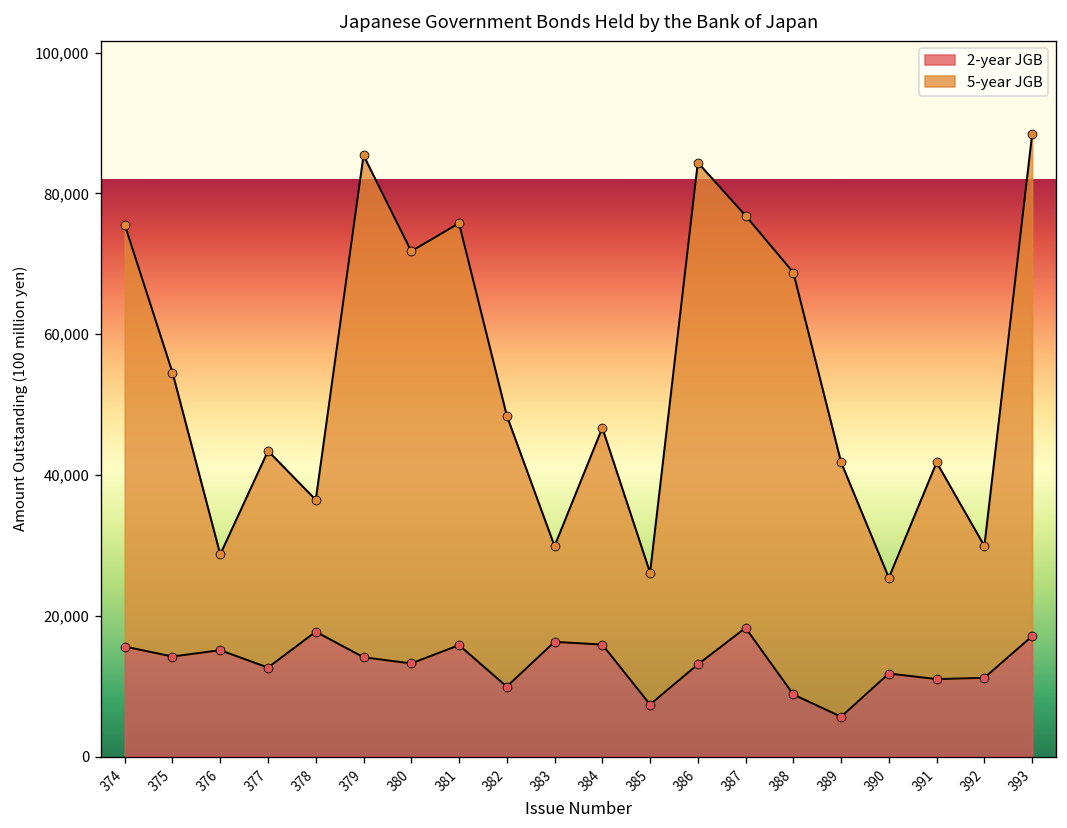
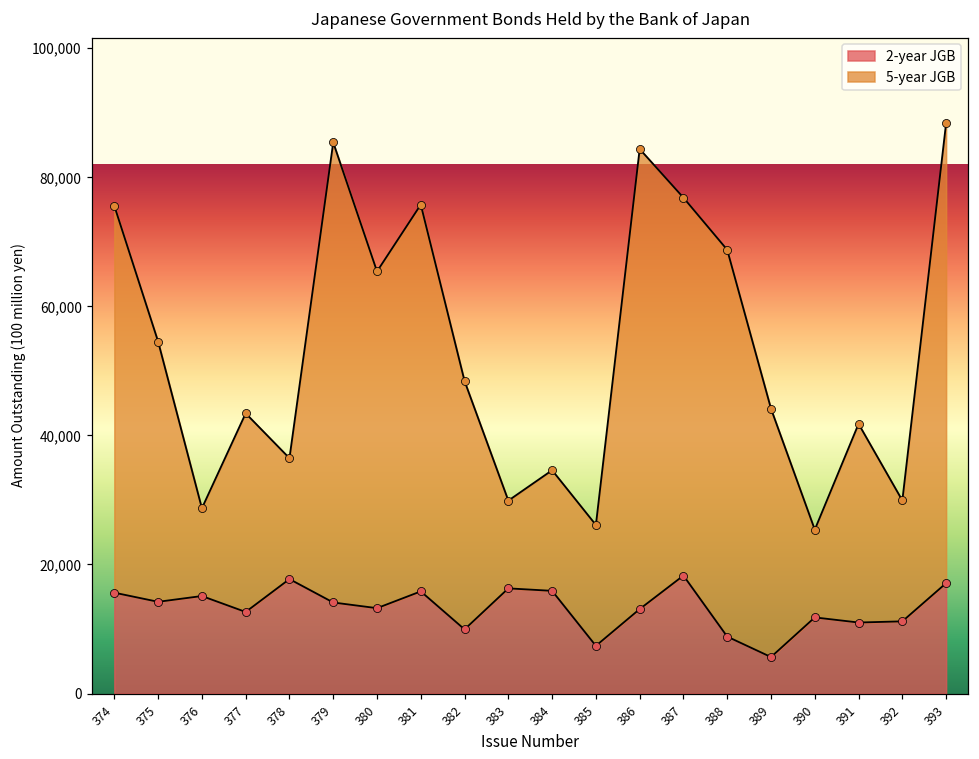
  {
    "2-year JGB": {
      "374": "16,000",
      "375": "14,000",
      "376": "15,000",
      "377": "13,000",
      "378": "18,000",
      "379": "14,000",
      "380": "13,000",
      "381": "16,000",
      "382": "10,000",
      "383": "16,000",
      "384": "16,000",
      "385": "7,000",
      "386": "13,000",
      "387": "18,000",
      "388": "9,000",
      "389": "6,000",
      "390": "12,000",
      "391": "11,000",
      "392": "11,000",
      "393": "17,000"
    },
    "5-year JGB": {
      "374": "60,000",
      "375": "40,000",
      "376": "14,000",
      "377": "31,000",
      "378": "19,000",
      "379": "71,000",
-     "380": "59,000",
+     "380": "52,000",
      "381": "60,000",
      "382": "38,000",
      "383": "14,000",
-     "384": "31,000",
+     "384": "19,000",
      "385": "19,000",
      "386": "71,000",
      "387": "59,000",
      "388": "60,000",
-     "389": "36,000",
+     "389": "38,000",
      "390": "14,000",
      "391": "31,000",
      "392": "19,000",
      "393": "71,000"
    }
  }
